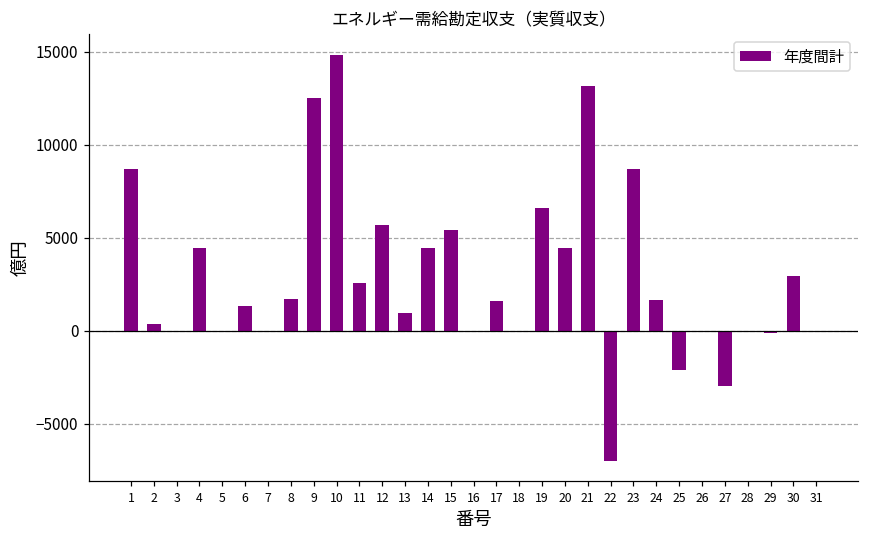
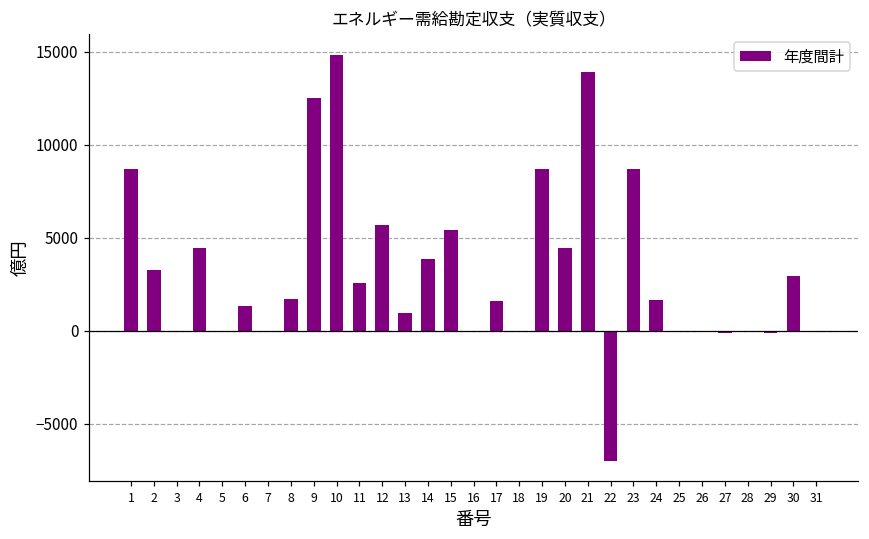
  {
    "1": 8700,
-   "2": 400,
+   "2": 3300,
    "4": 4400,
    "5": 0,
    "6": 1300,
    "7": 0,
    "8": 1700,
    "9": 12500,
    "10": 14800,
    "11": 2600,
    "12": 5700,
    "13": 1000,
-   "14": 4400,
+   "14": 3900,
    "15": 5400,
    "16": 0,
    "17": 1600,
    "18": 0,
-   "19": 6600,
+   "19": 8700,
    "20": 4500,
-   "21": 13200,
+   "21": 13900,
    "22": -7000,
    "23": 8700,
    "24": 1700,
-   "25": -2100,
+   "25": 0,
    "26": 0,
-   "27": -3000,
+   "27": -100,
    "28": 0,
    "30": 3000,
    "31": 0
  }
